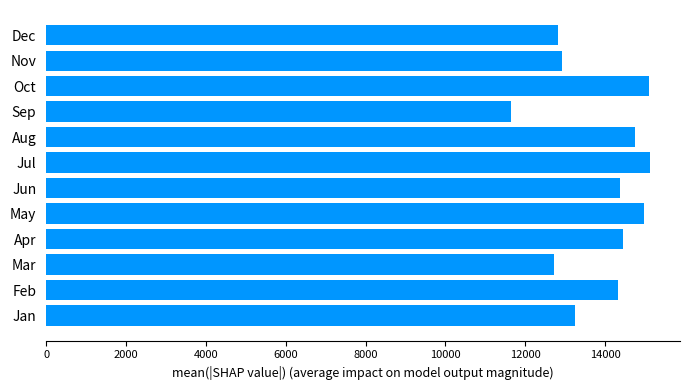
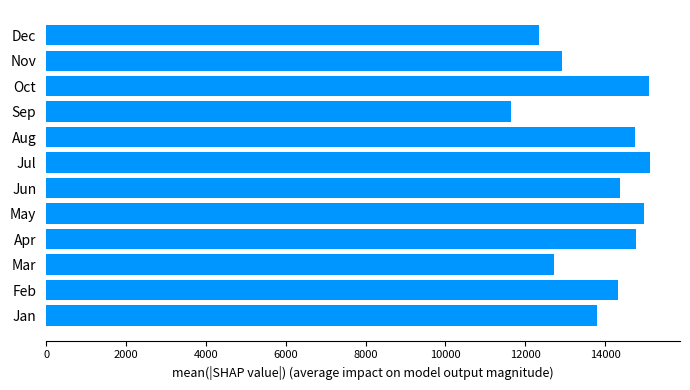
  {
-   "Dec": 12800,
+   "Dec": 12300,
    "Nov": 12900,
    "Oct": 15100,
    "Sep": 11600,
    "Aug": 14700,
    "Jul": 15100,
    "Jun": 14400,
    "May": 15000,
-   "Apr": 14400,
+   "Apr": 14800,
    "Mar": 12700,
    "Feb": 14300,
-   "Jan": 13300
+   "Jan": 13800
  }
